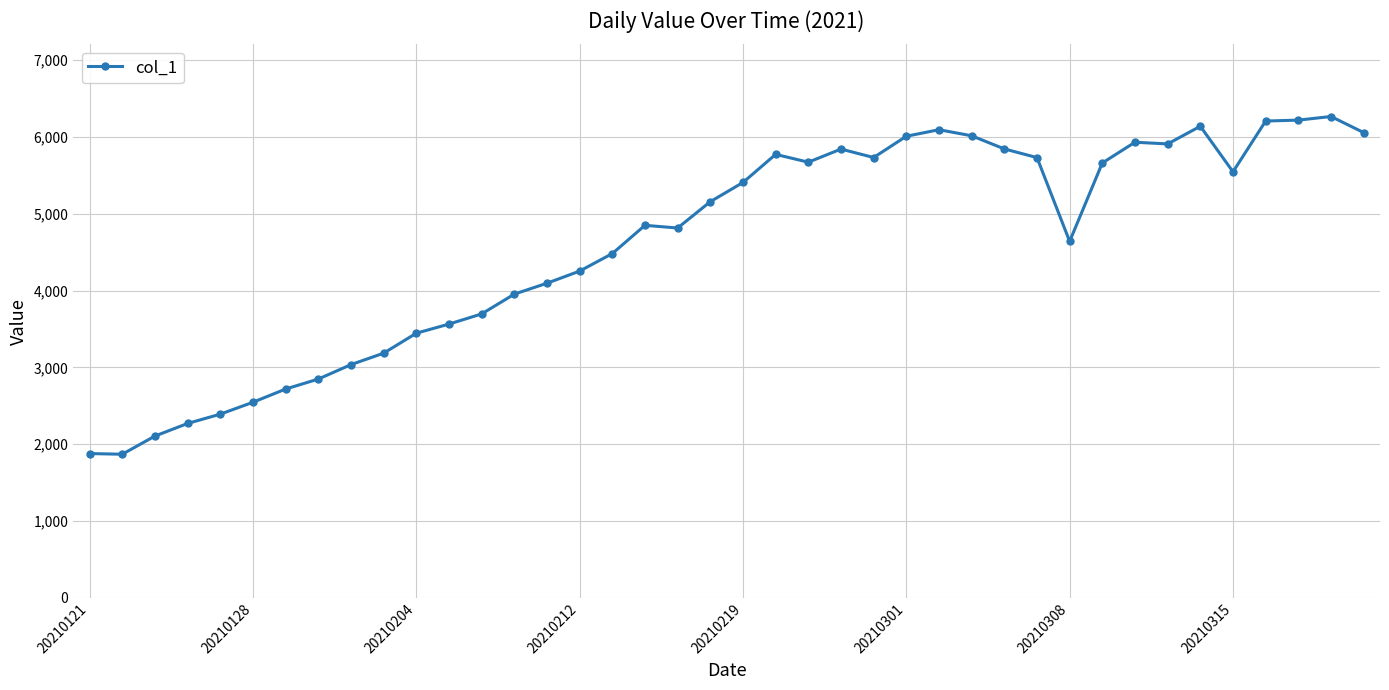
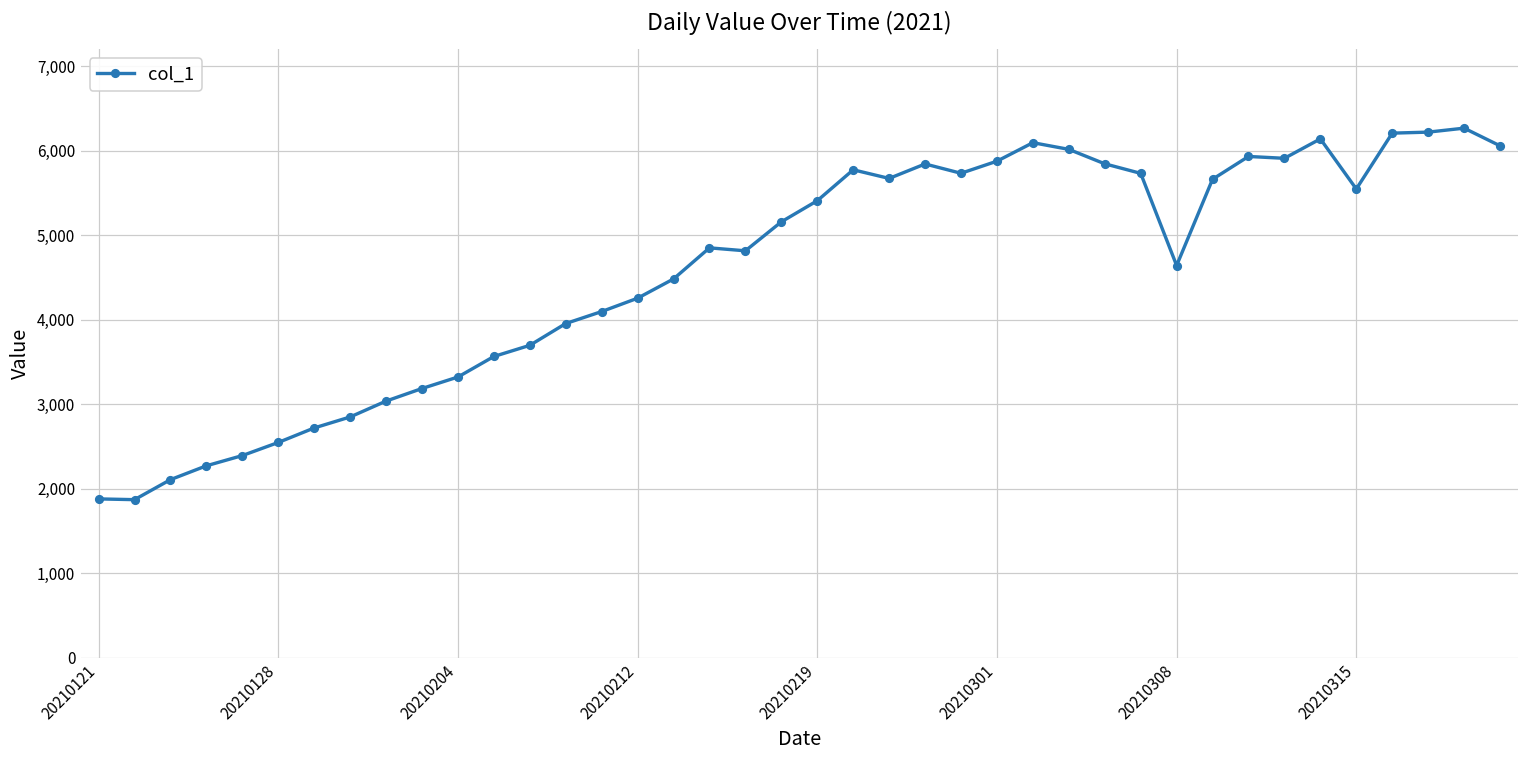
  {
    "20210121": "1,900",
    "20210128": "2,500",
-   "20210204": "3,400",
+   "20210204": "3,300",
    "20210212": "4,300",
    "20210219": "5,400",
-   "20210301": "6,000",
+   "20210301": "5,900",
    "20210308": "4,600",
    "20210315": "5,500"
  }
